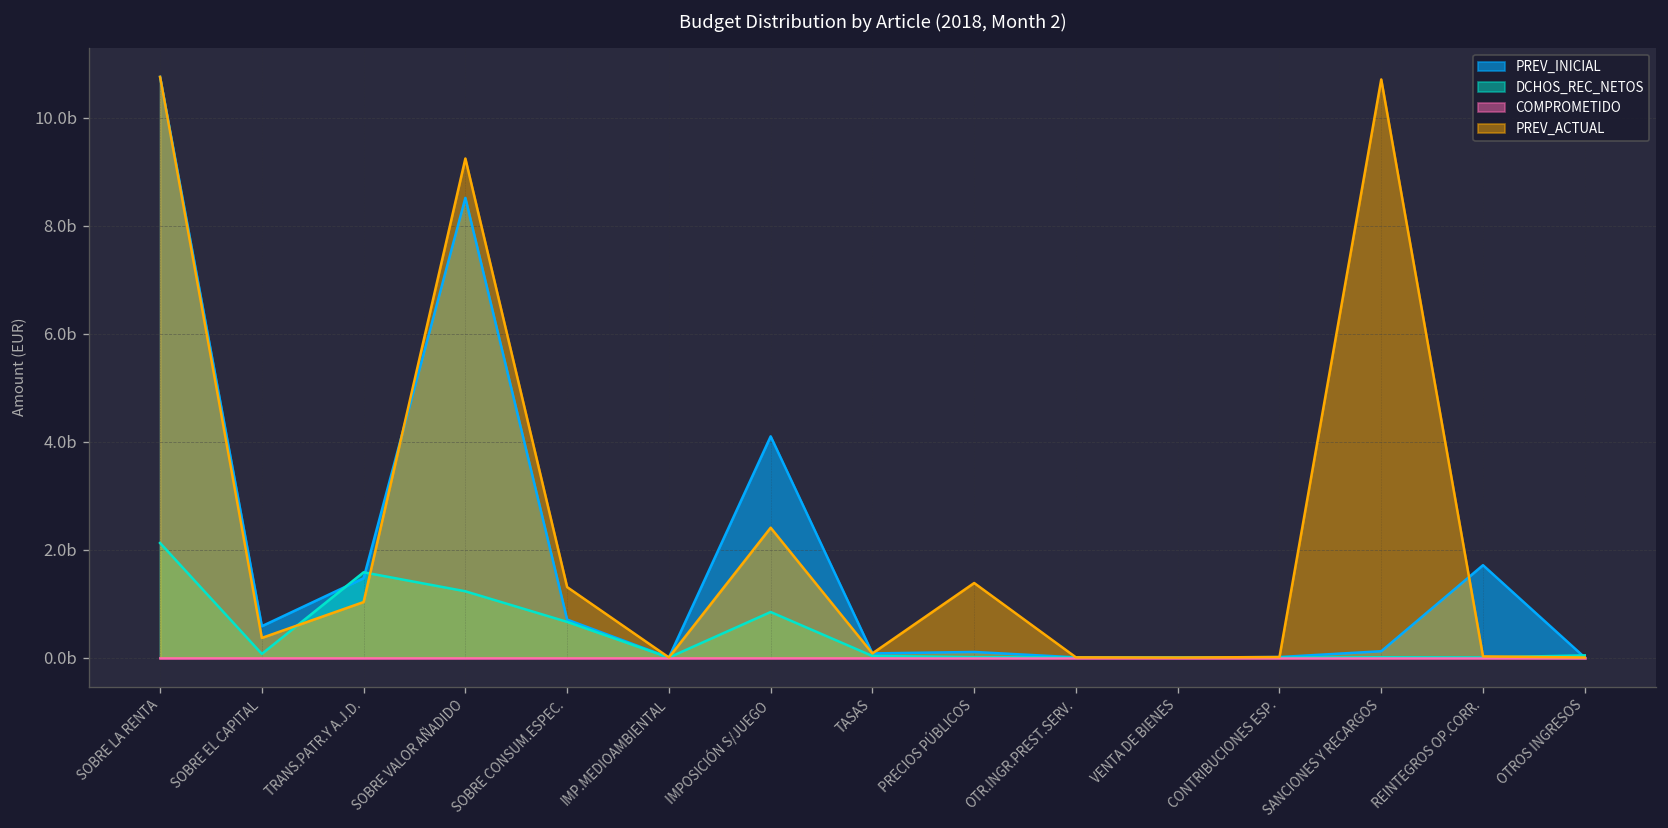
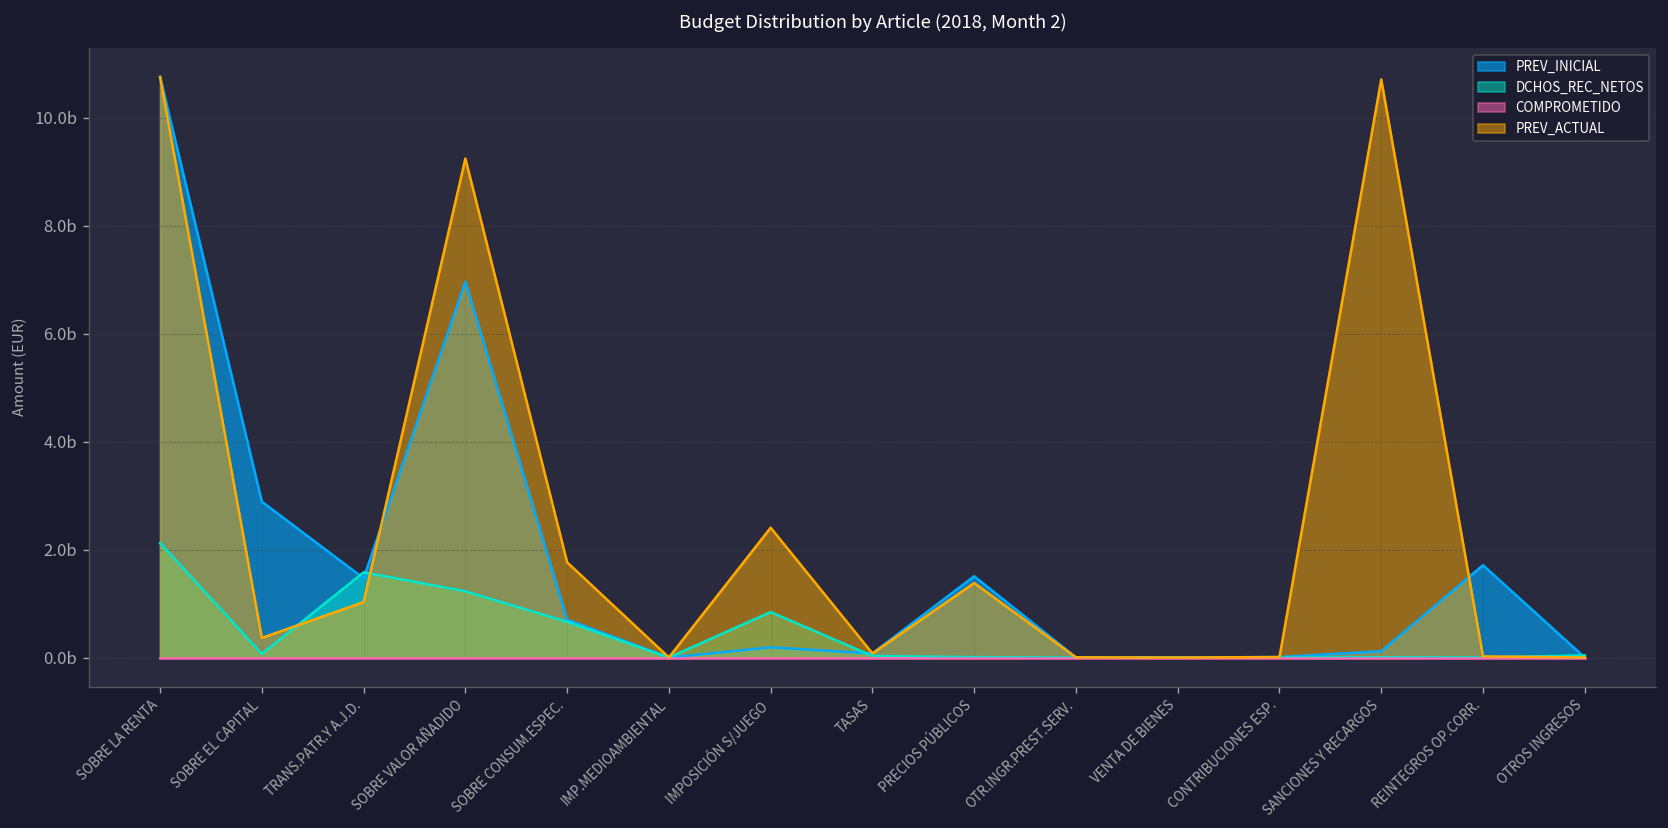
  {
    "PREV_INICIAL": {
-     "SOBRE EL CAPITAL": "0.6b",
+     "SOBRE EL CAPITAL": "2.9b",
      "TRANS.PATR.Y A.J.D.": "1.5b",
-     "SOBRE VALOR AÑADIDO": "8.5b",
-     "IMPOSICIÓN S/JUEGO": "4.1b",
-     "PRECIOS PÚBLICOS": "0.1b",
+     "SOBRE VALOR AÑADIDO": "7.0b",
+     "IMPOSICIÓN S/JUEGO": "0.2b",
+     "PRECIOS PÚBLICOS": "1.5b",
      "SANCIONES Y RECARGOS": "0.1b",
      "REINTEGROS OP.CORR.": "1.7b"
    },
    "DCHOS_REC_NETOS": {
      "SOBRE LA RENTA": "2.1b",
      "SOBRE EL CAPITAL": "0.1b",
      "TRANS.PATR.Y A.J.D.": "1.6b",
      "SOBRE VALOR AÑADIDO": "1.2b",
      "IMPOSICIÓN S/JUEGO": "0.8b"
    },
    "COMPROMETIDO": {
      "SOBRE LA RENTA": "0.0b",
      "SOBRE EL CAPITAL": "0.0b",
      "TRANS.PATR.Y A.J.D.": "0.0b",
      "SOBRE VALOR AÑADIDO": "0.0b",
      "SOBRE CONSUM.ESPEC.": "0.0b",
      "IMPOSICIÓN S/JUEGO": "0.0b"
    },
    "PREV_ACTUAL": {
      "SOBRE EL CAPITAL": "0.4b",
      "TRANS.PATR.Y A.J.D.": "1.0b",
      "SOBRE VALOR AÑADIDO": "9.2b",
-     "SOBRE CONSUM.ESPEC.": "1.3b",
+     "SOBRE CONSUM.ESPEC.": "1.8b",
      "IMPOSICIÓN S/JUEGO": "2.4b",
      "PRECIOS PÚBLICOS": "1.4b",
      "SANCIONES Y RECARGOS": "10.7b"
    }
  }
